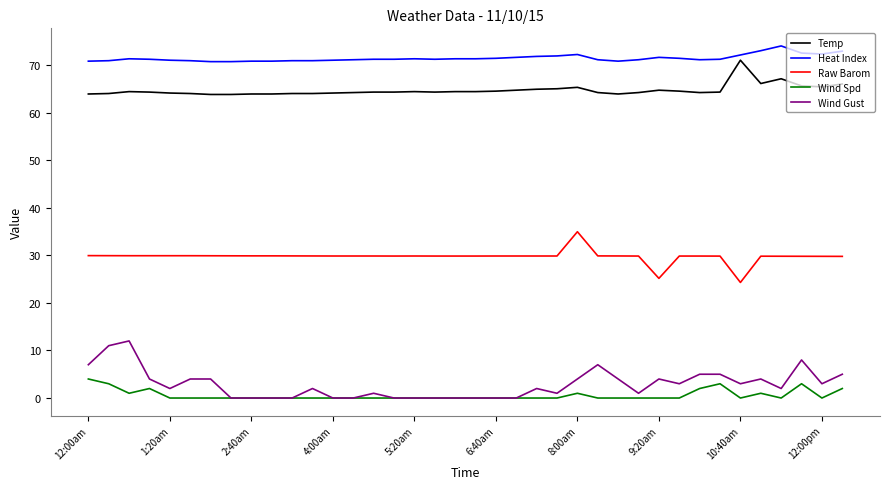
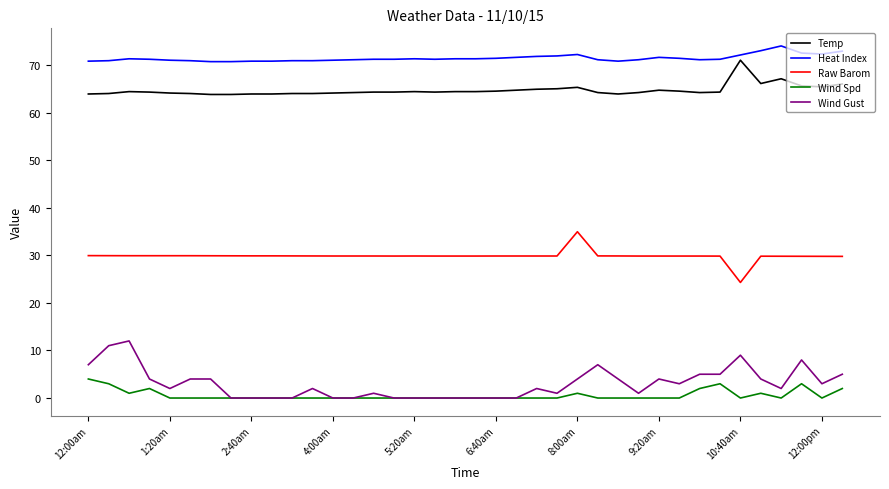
  {
    "Temp": {
      "12:00am": 64,
      "1:20am": 64,
      "2:40am": 64,
      "4:00am": 64,
      "5:20am": 64,
      "6:40am": 65,
      "8:00am": 65,
      "9:20am": 65,
      "10:40am": 71
    },
    "Heat Index": {
      "12:00am": 71,
      "1:20am": 71,
      "2:40am": 71,
      "4:00am": 71,
      "5:20am": 71,
      "6:40am": 71,
      "8:00am": 72,
      "9:20am": 72,
      "10:40am": 72
    },
    "Raw Barom": {
      "12:00am": 30,
      "1:20am": 30,
      "2:40am": 30,
      "4:00am": 30,
      "5:20am": 30,
      "6:40am": 30,
      "8:00am": 35,
-     "9:20am": 25,
+     "9:20am": 30,
      "10:40am": 24,
      "12:00pm": 30
    },
    "Wind Spd": {
      "12:00am": 4,
      "1:20am": 0,
      "8:00am": 1,
      "9:20am": 0,
      "10:40am": 0,
      "12:00pm": 0
    },
    "Wind Gust": {
      "12:00am": 7,
      "1:20am": 2,
      "8:00am": 4,
      "9:20am": 4,
-     "10:40am": 3,
+     "10:40am": 9,
      "12:00pm": 3
    }
  }
